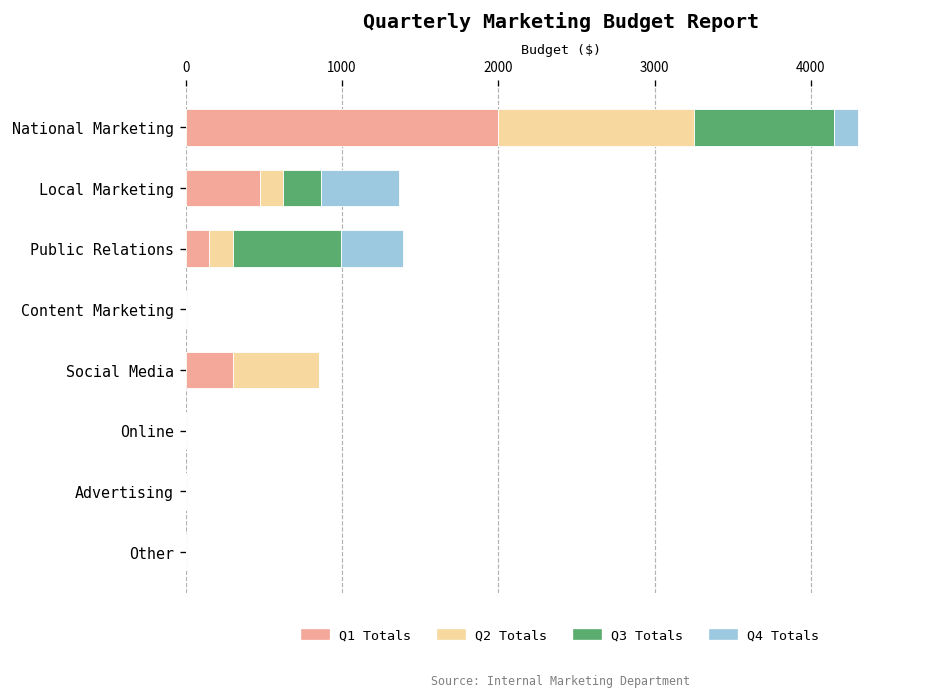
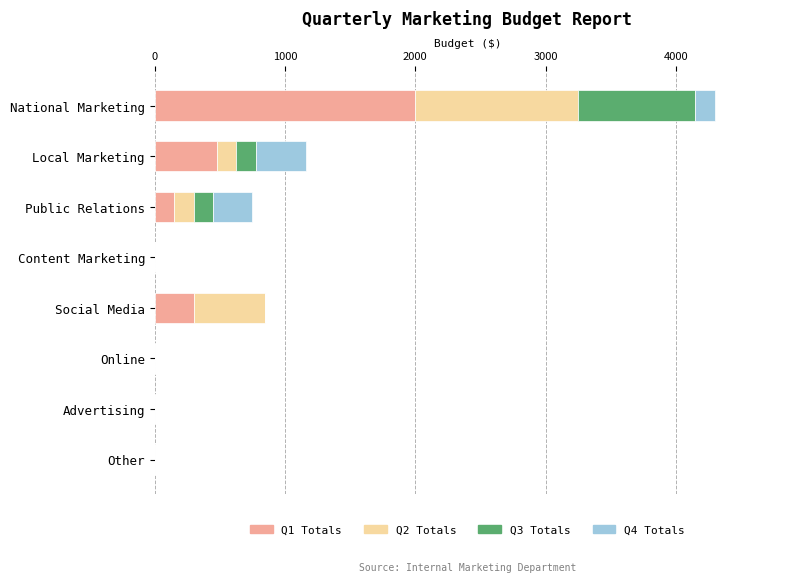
  {
    "Q3 Totals": {
      "National Marketing": 900,
-     "Local Marketing": 240,
-     "Public Relations": 690,
+     "Local Marketing": 150,
+     "Public Relations": 150,
      "Content Marketing": 0,
      "Social Media": 0,
      "Online": 0,
      "Advertising": 0,
      "Other": 0
    },
    "Q4 Totals": {
      "National Marketing": 150,
-     "Local Marketing": 500,
-     "Public Relations": 400,
+     "Local Marketing": 390,
+     "Public Relations": 300,
      "Content Marketing": 0,
      "Social Media": 0,
      "Online": 0,
      "Advertising": 0,
      "Other": 0
    }
  }
